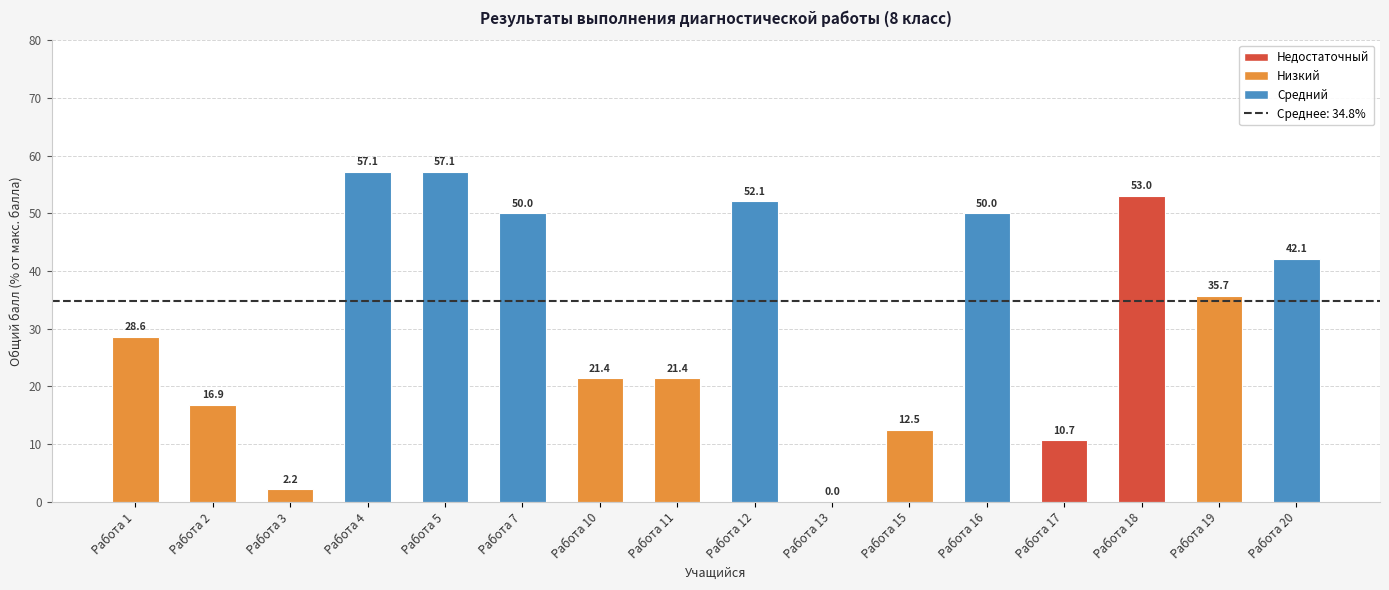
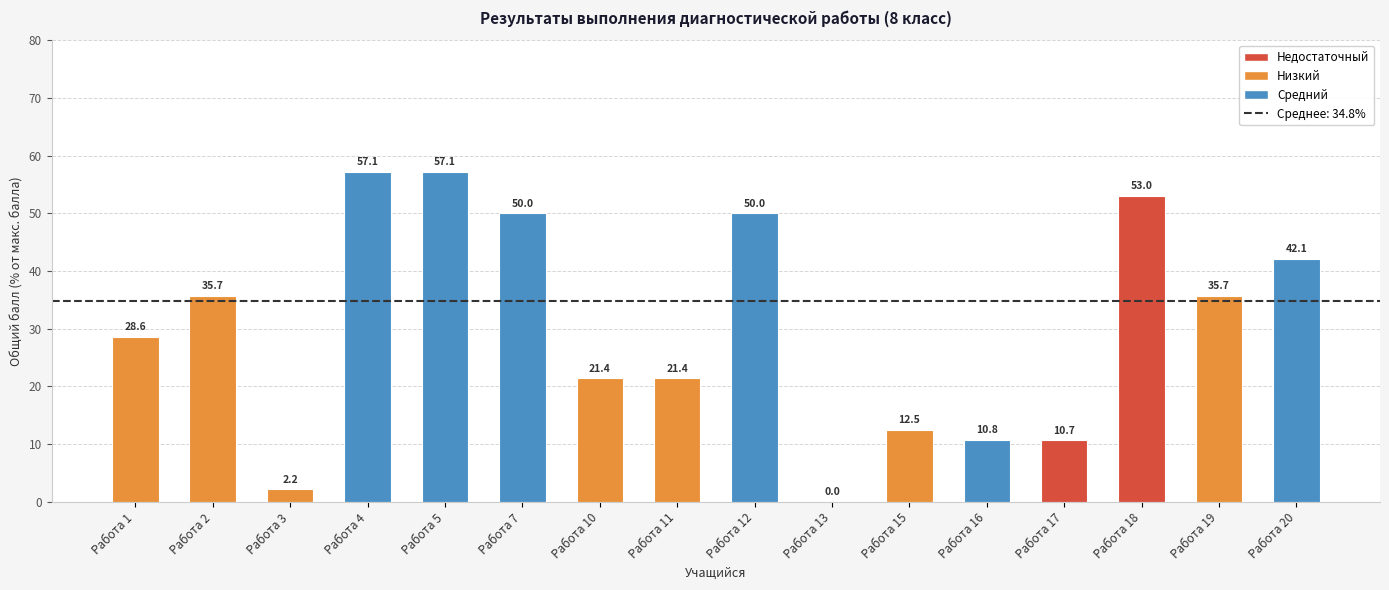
  {
    "Работа 1": 28.6,
-   "Работа 2": 16.9,
+   "Работа 2": 35.7,
    "Работа 3": 2.2,
    "Работа 4": 57.1,
    "Работа 5": 57.1,
    "Работа 7": 50.0,
    "Работа 10": 21.4,
    "Работа 11": 21.4,
-   "Работа 12": 52.1,
+   "Работа 12": 50.0,
    "Работа 13": 0.0,
    "Работа 15": 12.5,
-   "Работа 16": 50.0,
+   "Работа 16": 10.8,
    "Работа 17": 10.7,
    "Работа 18": 53.0,
    "Работа 19": 35.7,
    "Работа 20": 42.1
  }
